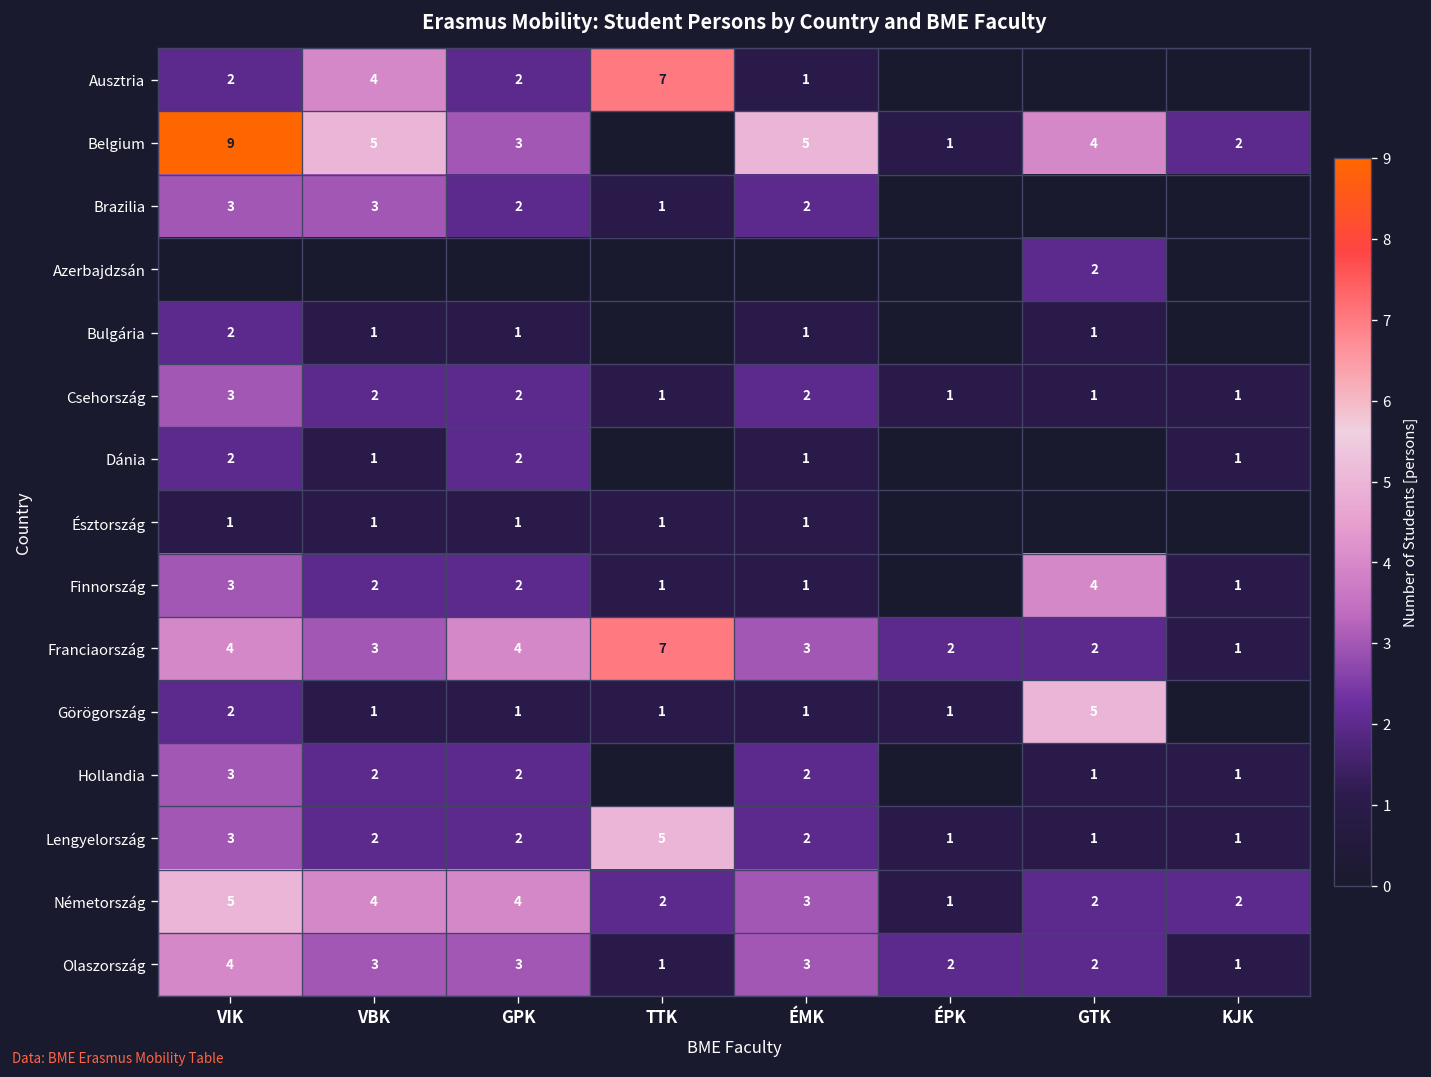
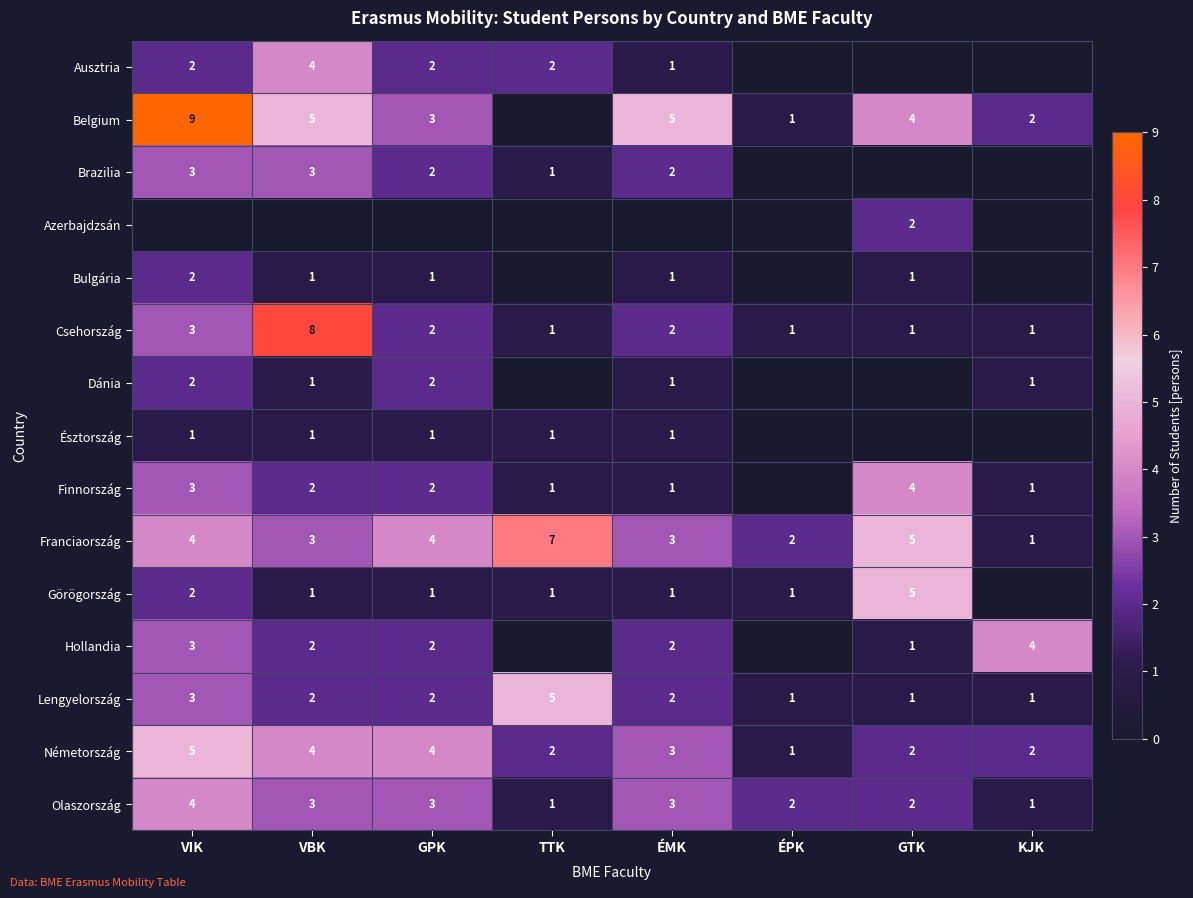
  {
    "Ausztria": {
      "VIK": 2,
      "VBK": 4,
      "GPK": 2,
-     "TTK": 7,
+     "TTK": 2,
      "ÉMK": 1
    },
    "Belgium": {
      "VIK": 9,
      "VBK": 5,
      "GPK": 3,
      "ÉMK": 5,
      "ÉPK": 1,
      "GTK": 4,
      "KJK": 2
    },
    "Brazilia": {
      "VIK": 3,
      "VBK": 3,
      "GPK": 2,
      "TTK": 1,
      "ÉMK": 2
    },
    "Azerbajdzsán": {
      "GTK": 2
    },
    "Bulgária": {
      "VIK": 2,
      "VBK": 1,
      "GPK": 1,
      "ÉMK": 1,
      "GTK": 1
    },
    "Csehország": {
      "VIK": 3,
-     "VBK": 2,
+     "VBK": 8,
      "GPK": 2,
      "TTK": 1,
      "ÉMK": 2,
      "ÉPK": 1,
      "GTK": 1,
      "KJK": 1
    },
    "Dánia": {
      "VIK": 2,
      "VBK": 1,
      "GPK": 2,
      "ÉMK": 1,
      "KJK": 1
    },
    "Észtország": {
      "VIK": 1,
      "VBK": 1,
      "GPK": 1,
      "TTK": 1,
      "ÉMK": 1
    },
    "Finnország": {
      "VIK": 3,
      "VBK": 2,
      "GPK": 2,
      "TTK": 1,
      "ÉMK": 1,
      "GTK": 4,
      "KJK": 1
    },
    "Franciaország": {
      "VIK": 4,
      "VBK": 3,
      "GPK": 4,
      "TTK": 7,
      "ÉMK": 3,
      "ÉPK": 2,
-     "GTK": 2,
+     "GTK": 5,
      "KJK": 1
    },
    "Görögország": {
      "VIK": 2,
      "VBK": 1,
      "GPK": 1,
      "TTK": 1,
      "ÉMK": 1,
      "ÉPK": 1,
      "GTK": 5
    },
    "Hollandia": {
      "VIK": 3,
      "VBK": 2,
      "GPK": 2,
      "ÉMK": 2,
      "GTK": 1,
-     "KJK": 1
+     "KJK": 4
    },
    "Lengyelország": {
      "VIK": 3,
      "VBK": 2,
      "GPK": 2,
      "TTK": 5,
      "ÉMK": 2,
      "ÉPK": 1,
      "GTK": 1,
      "KJK": 1
    },
    "Németország": {
      "VIK": 5,
      "VBK": 4,
      "GPK": 4,
      "TTK": 2,
      "ÉMK": 3,
      "ÉPK": 1,
      "GTK": 2,
      "KJK": 2
    },
    "Olaszország": {
      "VIK": 4,
      "VBK": 3,
      "GPK": 3,
      "TTK": 1,
      "ÉMK": 3,
      "ÉPK": 2,
      "GTK": 2,
      "KJK": 1
    }
  }
